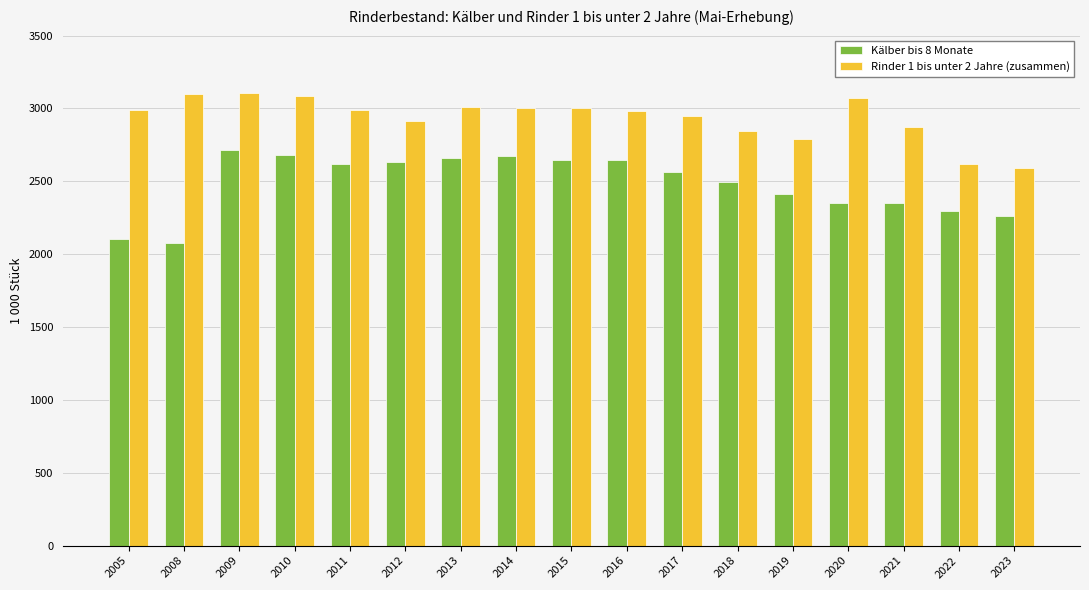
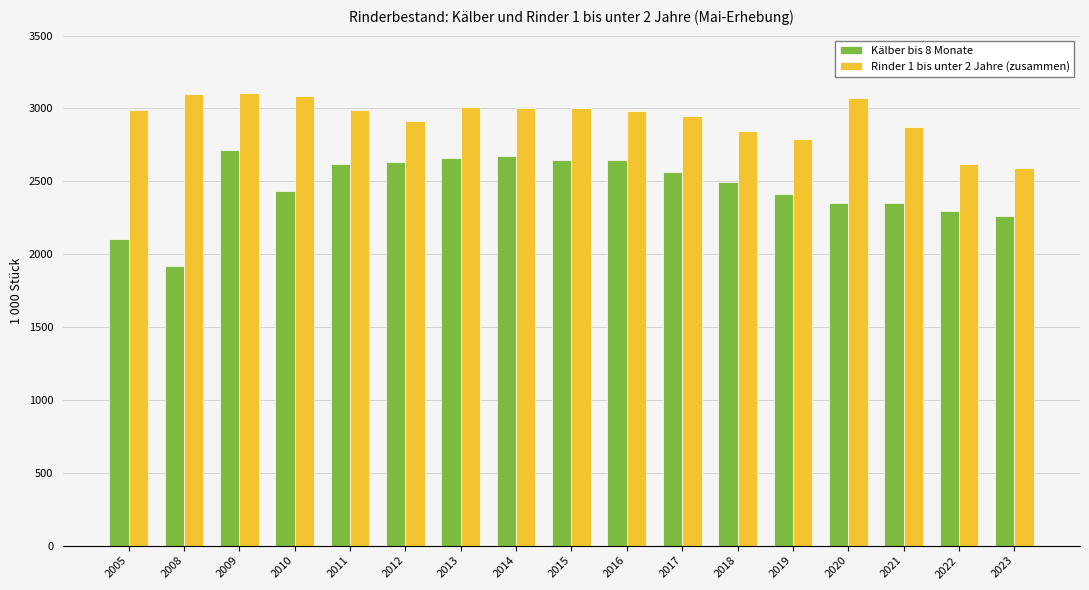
  {
    "Kälber bis 8 Monate": {
      "2005": 2100,
-     "2008": 2080,
+     "2008": 1920,
      "2009": 2720,
-     "2010": 2680,
+     "2010": 2440,
      "2011": 2620,
      "2012": 2640,
      "2013": 2660,
      "2014": 2670,
      "2015": 2650,
      "2016": 2650,
      "2017": 2560,
      "2018": 2500,
      "2019": 2410,
      "2020": 2350,
      "2021": 2350,
      "2022": 2300,
      "2023": 2260
    },
    "Rinder 1 bis unter 2 Jahre (zusammen)": {
      "2005": 2990,
      "2008": 3100,
      "2009": 3110,
      "2010": 3080,
      "2011": 2990,
      "2012": 2910,
      "2013": 3010,
      "2014": 3000,
      "2015": 3000,
      "2016": 2980,
      "2017": 2950,
      "2018": 2850,
      "2019": 2790,
      "2020": 3070,
      "2021": 2870,
      "2022": 2620,
      "2023": 2600
    }
  }
